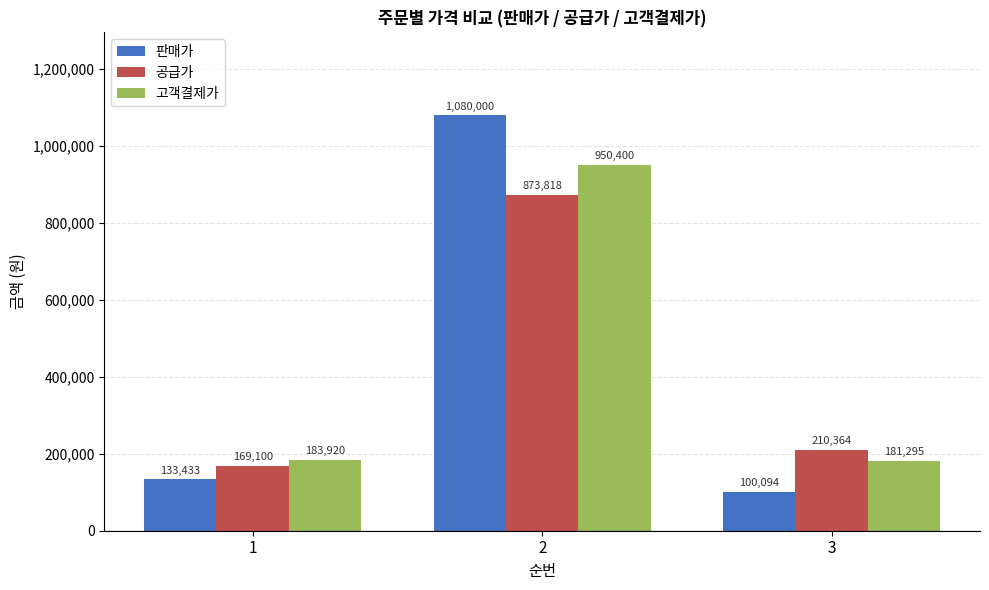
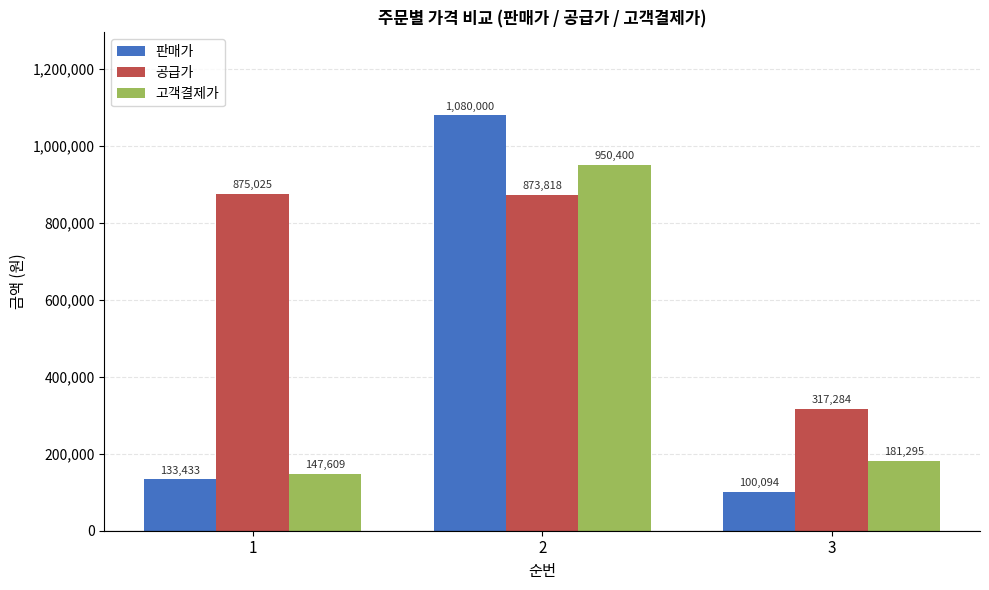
  {
    "판매가": {
      "1": "133,433",
      "2": "1,080,000",
      "3": "100,094"
    },
    "공급가": {
-     "1": "169,100",
+     "1": "875,025",
      "2": "873,818",
-     "3": "210,364"
+     "3": "317,284"
    },
    "고객결제가": {
-     "1": "183,920",
+     "1": "147,609",
      "2": "950,400",
      "3": "181,295"
    }
  }
